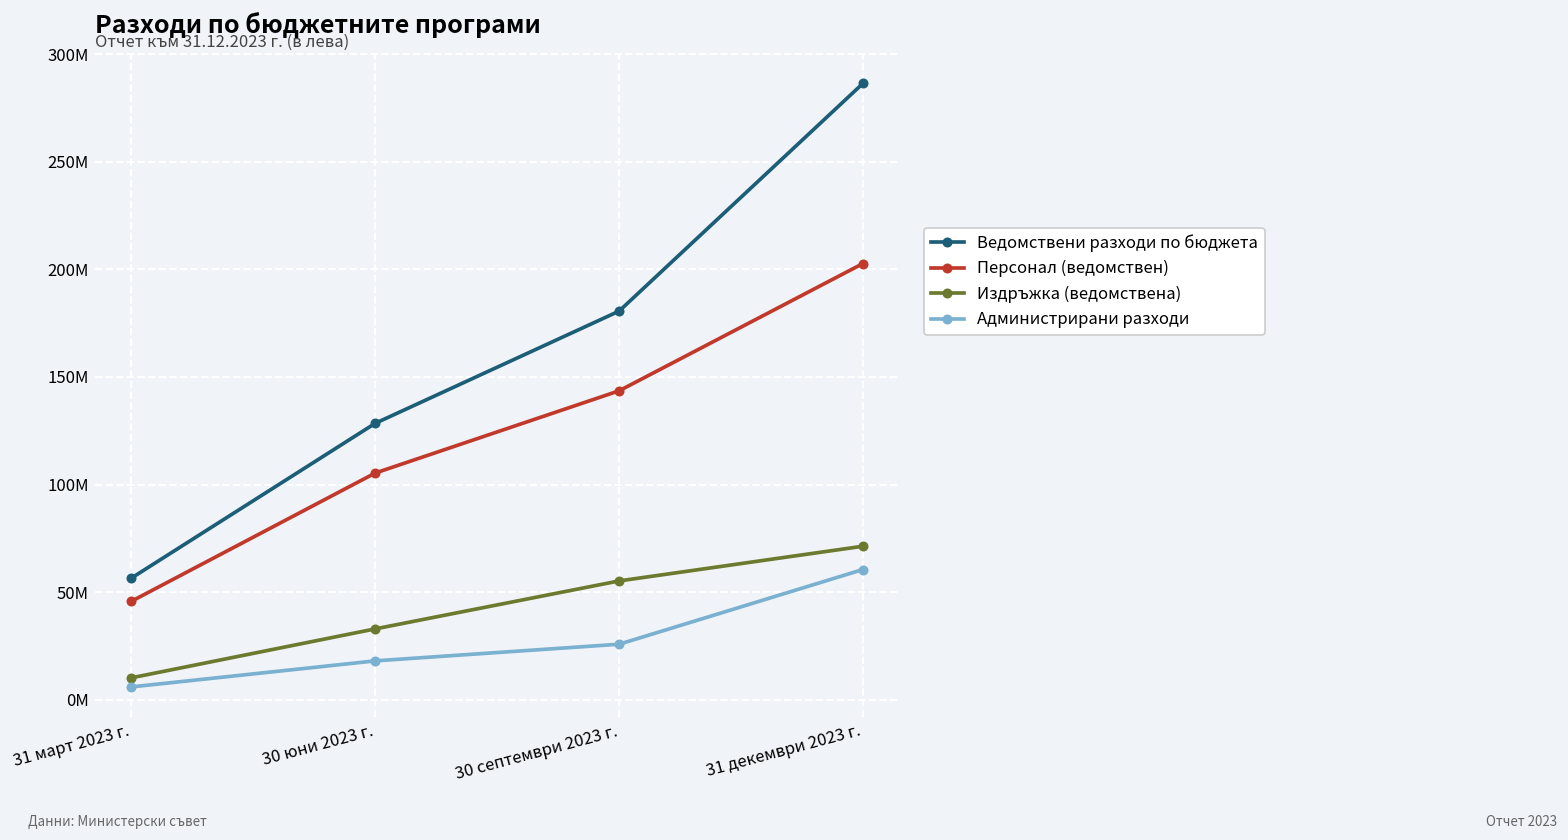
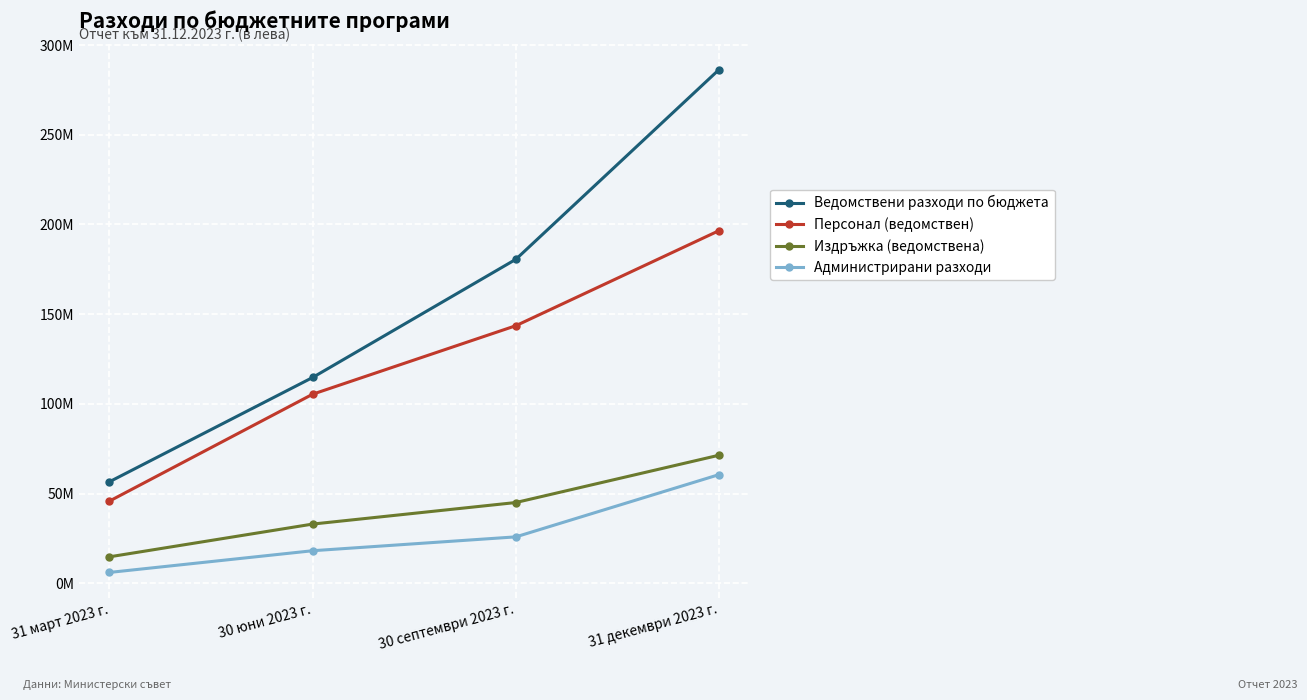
  {
    "Ведомствени разходи по бюджета": {
      "31 март 2023 г.": 57000000,
-     "30 юни 2023 г.": 128000000,
+     "30 юни 2023 г.": 115000000,
      "30 септември 2023 г.": 181000000,
      "31 декември 2023 г.": 286000000
    },
    "Персонал (ведомствен)": {
      "31 март 2023 г.": 46000000,
      "30 юни 2023 г.": 105000000,
      "30 септември 2023 г.": 144000000,
-     "31 декември 2023 г.": 203000000
+     "31 декември 2023 г.": 197000000
    },
    "Издръжка (ведомствена)": {
-     "31 март 2023 г.": 10000000,
+     "31 март 2023 г.": 15000000,
      "30 юни 2023 г.": 33000000,
-     "30 септември 2023 г.": 55000000,
+     "30 септември 2023 г.": 45000000,
      "31 декември 2023 г.": 71000000
    },
    "Администрирани разходи": {
      "31 март 2023 г.": 6000000,
      "30 юни 2023 г.": 18000000,
      "30 септември 2023 г.": 26000000,
      "31 декември 2023 г.": 61000000
    }
  }
